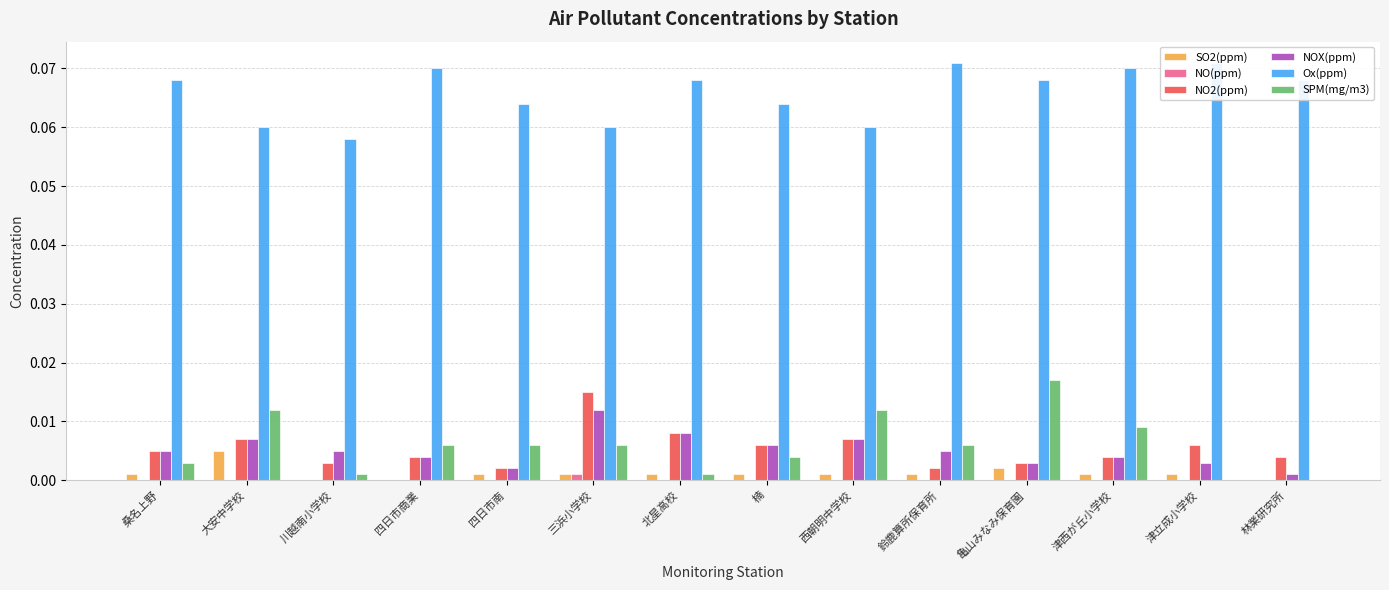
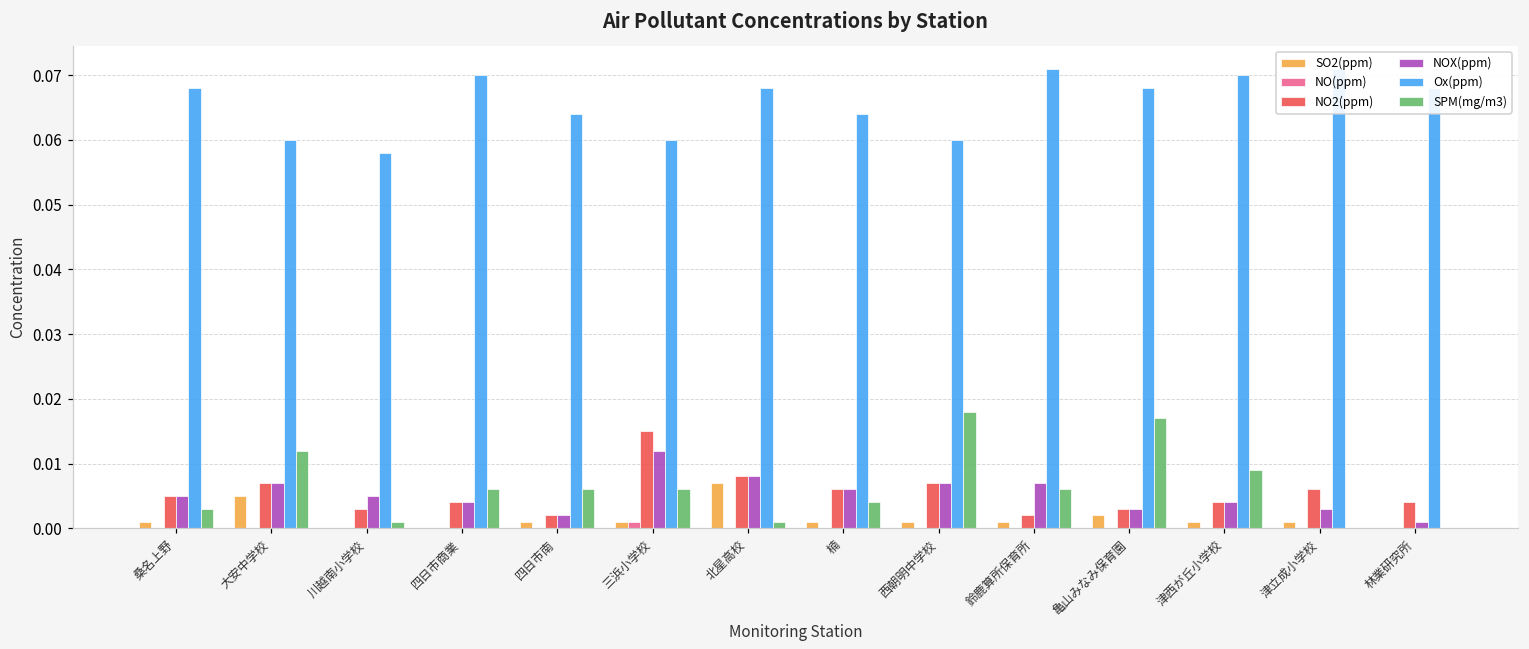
  {
    "SO2(ppm)": {
      "桑名上野": 0.001,
      "大安中学校": 0.005,
      "川越南小学校": 0.000,
      "四日市商業": 0.000,
      "四日市南": 0.001,
      "三浜小学校": 0.001,
-     "北星高校": 0.001,
+     "北星高校": 0.007,
      "楠": 0.001,
      "西朝明中学校": 0.001,
      "鈴鹿算所保育所": 0.001,
      "亀山みなみ保育園": 0.002,
      "津西が丘小学校": 0.001,
      "津立成小学校": 0.001,
      "林業研究所": 0.000
    },
    "NO(ppm)": {
      "桑名上野": 0.000,
      "大安中学校": 0.000,
      "川越南小学校": 0.000,
      "四日市商業": 0.000,
      "四日市南": 0.000,
      "三浜小学校": 0.001,
      "北星高校": 0.000,
      "楠": 0.000,
      "西朝明中学校": 0.000,
      "鈴鹿算所保育所": 0.000,
      "亀山みなみ保育園": 0.000,
      "津西が丘小学校": 0.000,
      "津立成小学校": 0.000,
      "林業研究所": 0.000
    },
    "NO2(ppm)": {
      "桑名上野": 0.005,
      "大安中学校": 0.007,
      "川越南小学校": 0.003,
      "四日市商業": 0.004,
      "四日市南": 0.002,
      "三浜小学校": 0.015,
      "北星高校": 0.008,
      "楠": 0.006,
      "西朝明中学校": 0.007,
      "鈴鹿算所保育所": 0.002,
      "亀山みなみ保育園": 0.003,
      "津西が丘小学校": 0.004,
      "津立成小学校": 0.006,
      "林業研究所": 0.004
    },
    "NOX(ppm)": {
      "桑名上野": 0.005,
      "大安中学校": 0.007,
      "川越南小学校": 0.005,
      "四日市商業": 0.004,
      "四日市南": 0.002,
      "三浜小学校": 0.012,
      "北星高校": 0.008,
      "楠": 0.006,
      "西朝明中学校": 0.007,
-     "鈴鹿算所保育所": 0.005,
+     "鈴鹿算所保育所": 0.007,
      "亀山みなみ保育園": 0.003,
      "津西が丘小学校": 0.004,
      "津立成小学校": 0.003,
      "林業研究所": 0.001
    },
    "Ox(ppm)": {
      "桑名上野": 0.068,
      "大安中学校": 0.060,
      "川越南小学校": 0.058,
      "四日市商業": 0.070,
      "四日市南": 0.064,
      "三浜小学校": 0.060,
      "北星高校": 0.068,
      "楠": 0.064,
      "西朝明中学校": 0.060,
      "鈴鹿算所保育所": 0.071,
      "亀山みなみ保育園": 0.068,
      "津西が丘小学校": 0.070
    },
    "SPM(mg/m3)": {
      "桑名上野": 0.003,
      "大安中学校": 0.012,
      "川越南小学校": 0.001,
      "四日市商業": 0.006,
      "四日市南": 0.006,
      "三浜小学校": 0.006,
      "北星高校": 0.001,
      "楠": 0.004,
-     "西朝明中学校": 0.012,
+     "西朝明中学校": 0.018,
      "鈴鹿算所保育所": 0.006,
      "亀山みなみ保育園": 0.017,
      "津西が丘小学校": 0.009,
      "津立成小学校": 0.000,
      "林業研究所": 0.000
    }
  }
